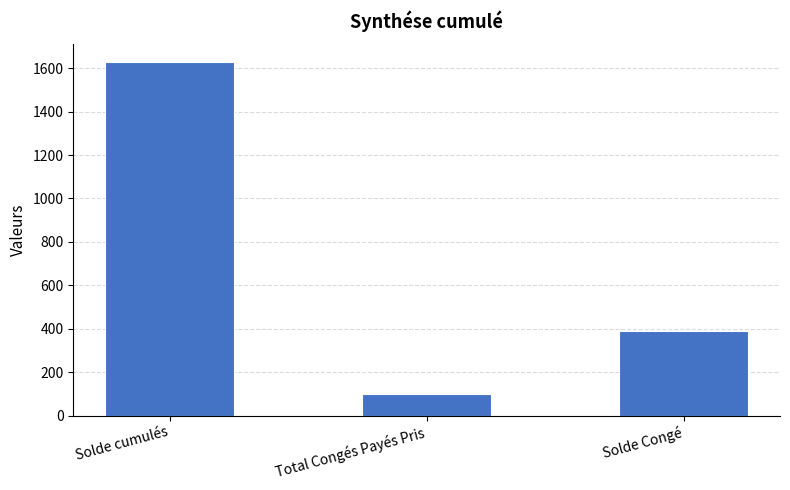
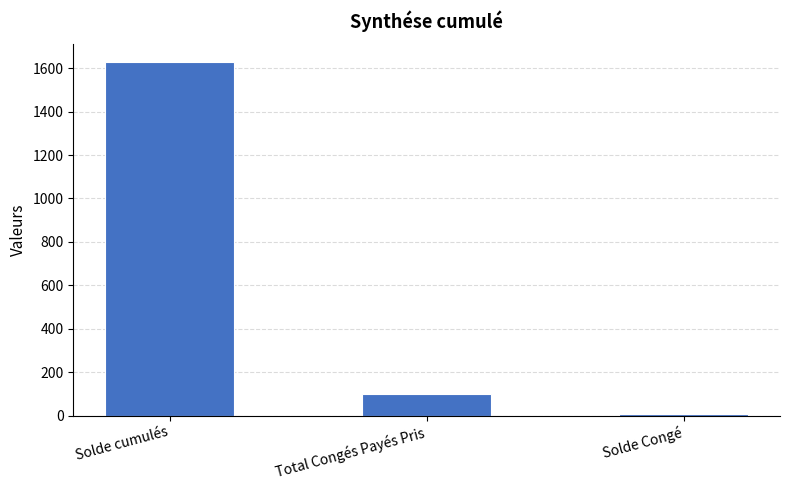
  {
    "Solde cumulés": 1630,
    "Total Congés Payés Pris": 100,
-   "Solde Congé": 390
+   "Solde Congé": 10
  }
